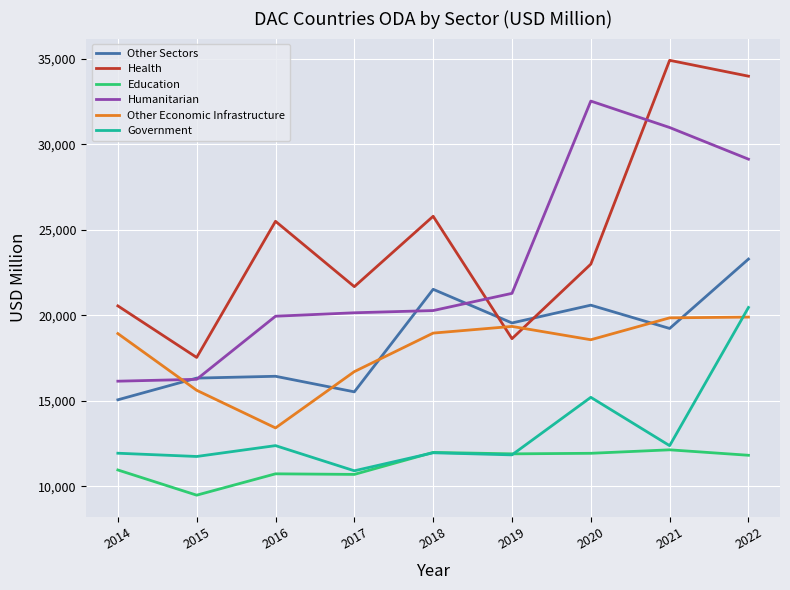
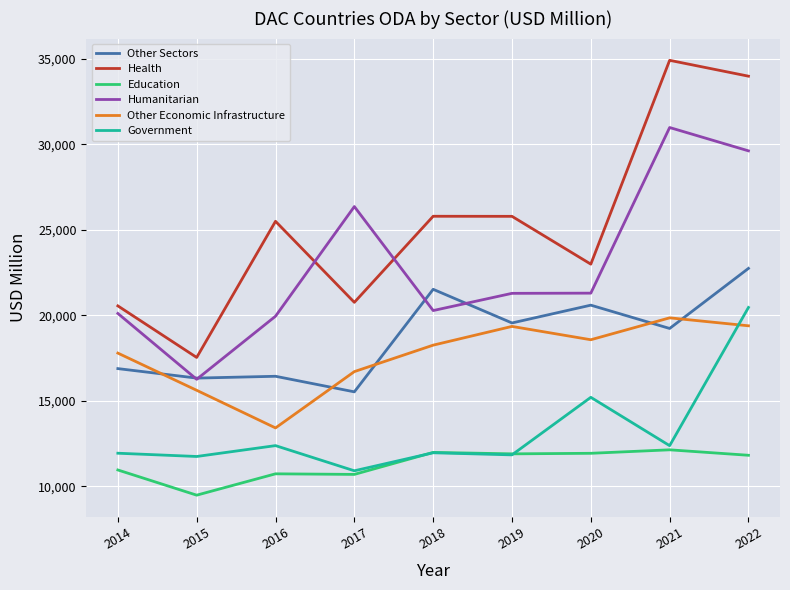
  {
    "Other Sectors": {
-     "2014": "15,100",
+     "2014": "16,900",
      "2016": "16,400",
      "2017": "15,500",
      "2018": "21,500",
      "2019": "19,500",
      "2020": "20,600",
      "2021": "19,200",
-     "2022": "23,300"
+     "2022": "22,700"
    },
    "Health": {
      "2014": "20,500",
      "2015": "17,500",
      "2016": "25,500",
-     "2017": "21,700",
+     "2017": "20,800",
      "2018": "25,800",
-     "2019": "18,600",
+     "2019": "25,800",
      "2020": "23,000",
      "2021": "34,900",
      "2022": "34,000"
    },
    "Humanitarian": {
-     "2014": "16,100",
+     "2014": "20,100",
      "2016": "19,900",
-     "2017": "20,100",
+     "2017": "26,400",
      "2018": "20,300",
      "2019": "21,300",
-     "2020": "32,500",
+     "2020": "21,300",
      "2021": "31,000",
-     "2022": "29,100"
+     "2022": "29,600"
    },
    "Other Economic Infrastructure": {
-     "2014": "18,900",
+     "2014": "17,800",
      "2015": "15,600",
      "2016": "13,400",
      "2017": "16,700",
-     "2018": "19,000",
+     "2018": "18,300",
      "2019": "19,300",
      "2020": "18,600",
      "2021": "19,800",
-     "2022": "19,900"
+     "2022": "19,400"
    }
  }
